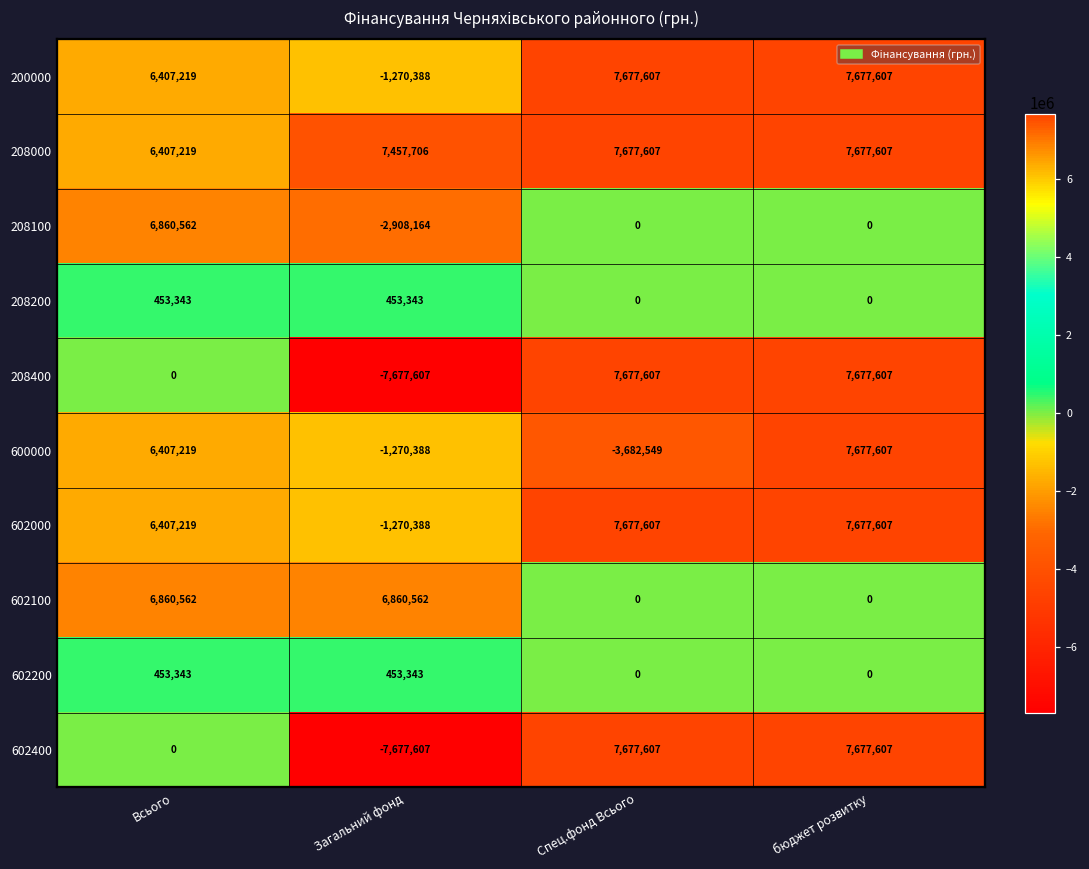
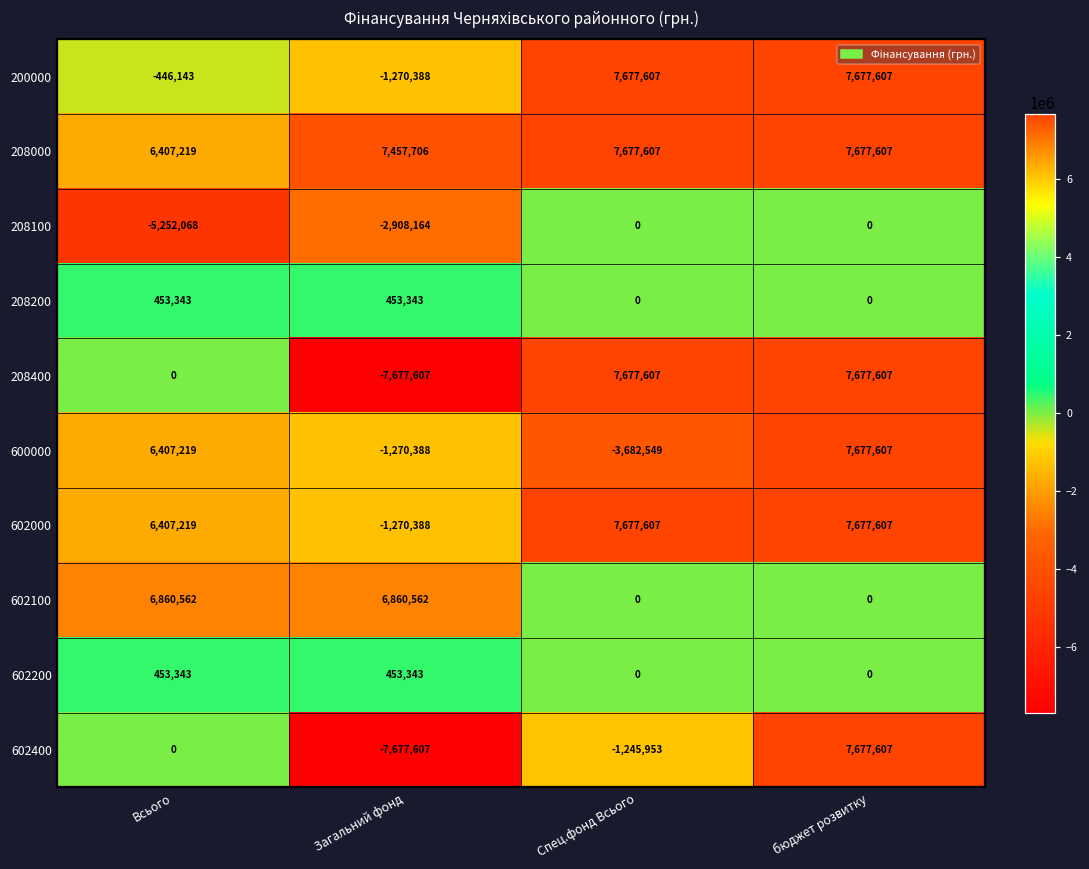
  {
    "200000": {
-     "Всього": "6,407,219",
+     "Всього": "-446,143",
      "Загальний фонд": "-1,270,388",
      "Спец.фонд Всього": "7,677,607",
      "бюджет розвитку": "7,677,607"
    },
    "208000": {
      "Всього": "6,407,219",
      "Загальний фонд": "7,457,706",
      "Спец.фонд Всього": "7,677,607",
      "бюджет розвитку": "7,677,607"
    },
    "208100": {
-     "Всього": "6,860,562",
+     "Всього": "-5,252,068",
      "Загальний фонд": "-2,908,164",
      "Спец.фонд Всього": "0",
      "бюджет розвитку": "0"
    },
    "208200": {
      "Всього": "453,343",
      "Загальний фонд": "453,343",
      "Спец.фонд Всього": "0",
      "бюджет розвитку": "0"
    },
    "208400": {
      "Всього": "0",
      "Загальний фонд": "-7,677,607",
      "Спец.фонд Всього": "7,677,607",
      "бюджет розвитку": "7,677,607"
    },
    "600000": {
      "Всього": "6,407,219",
      "Загальний фонд": "-1,270,388",
      "Спец.фонд Всього": "-3,682,549",
      "бюджет розвитку": "7,677,607"
    },
    "602000": {
      "Всього": "6,407,219",
      "Загальний фонд": "-1,270,388",
      "Спец.фонд Всього": "7,677,607",
      "бюджет розвитку": "7,677,607"
    },
    "602100": {
      "Всього": "6,860,562",
      "Загальний фонд": "6,860,562",
      "Спец.фонд Всього": "0",
      "бюджет розвитку": "0"
    },
    "602200": {
      "Всього": "453,343",
      "Загальний фонд": "453,343",
      "Спец.фонд Всього": "0",
      "бюджет розвитку": "0"
    },
    "602400": {
      "Всього": "0",
      "Загальний фонд": "-7,677,607",
-     "Спец.фонд Всього": "7,677,607",
+     "Спец.фонд Всього": "-1,245,953",
      "бюджет розвитку": "7,677,607"
    }
  }
